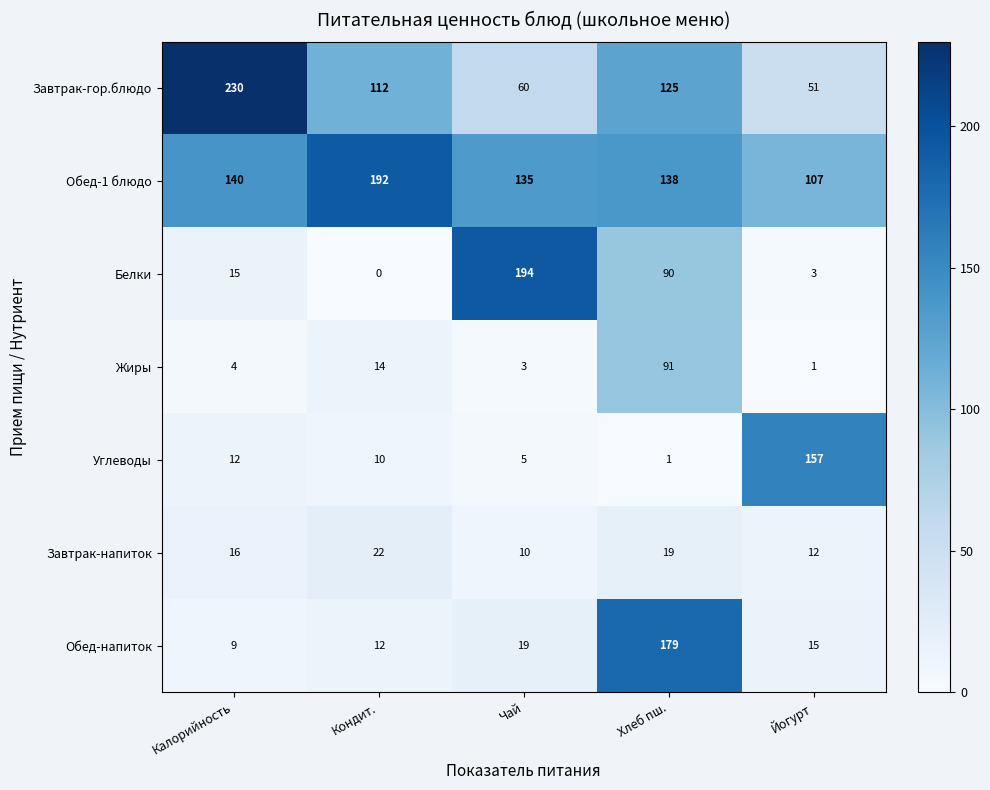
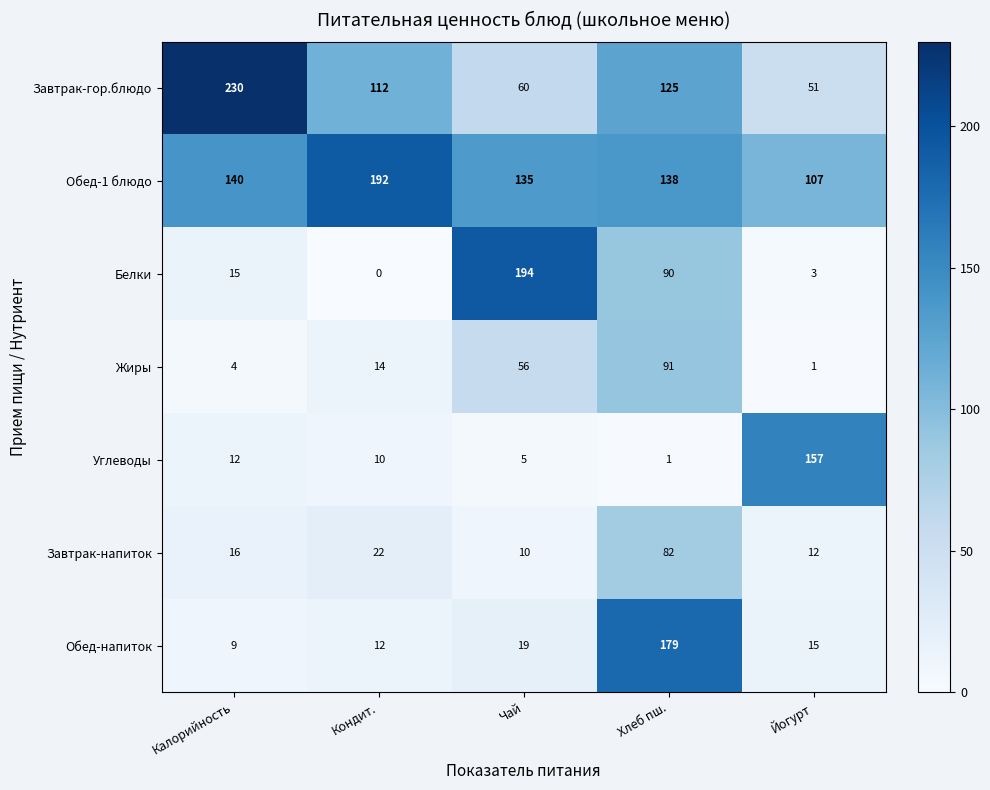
  {
    "Завтрак-гор.блюдо": {
      "Калорийность": 230,
      "Кондит.": 112,
      "Чай": 60,
      "Хлеб пш.": 125,
      "Йогурт": 51
    },
    "Обед-1 блюдо": {
      "Калорийность": 140,
      "Кондит.": 192,
      "Чай": 135,
      "Хлеб пш.": 138,
      "Йогурт": 107
    },
    "Белки": {
      "Калорийность": 15,
      "Кондит.": 0,
      "Чай": 194,
      "Хлеб пш.": 90,
      "Йогурт": 3
    },
    "Жиры": {
      "Калорийность": 4,
      "Кондит.": 14,
-     "Чай": 3,
+     "Чай": 56,
      "Хлеб пш.": 91,
      "Йогурт": 1
    },
    "Углеводы": {
      "Калорийность": 12,
      "Кондит.": 10,
      "Чай": 5,
      "Хлеб пш.": 1,
      "Йогурт": 157
    },
    "Завтрак-напиток": {
      "Калорийность": 16,
      "Кондит.": 22,
      "Чай": 10,
-     "Хлеб пш.": 19,
+     "Хлеб пш.": 82,
      "Йогурт": 12
    },
    "Обед-напиток": {
      "Калорийность": 9,
      "Кондит.": 12,
      "Чай": 19,
      "Хлеб пш.": 179,
      "Йогурт": 15
    }
  }
